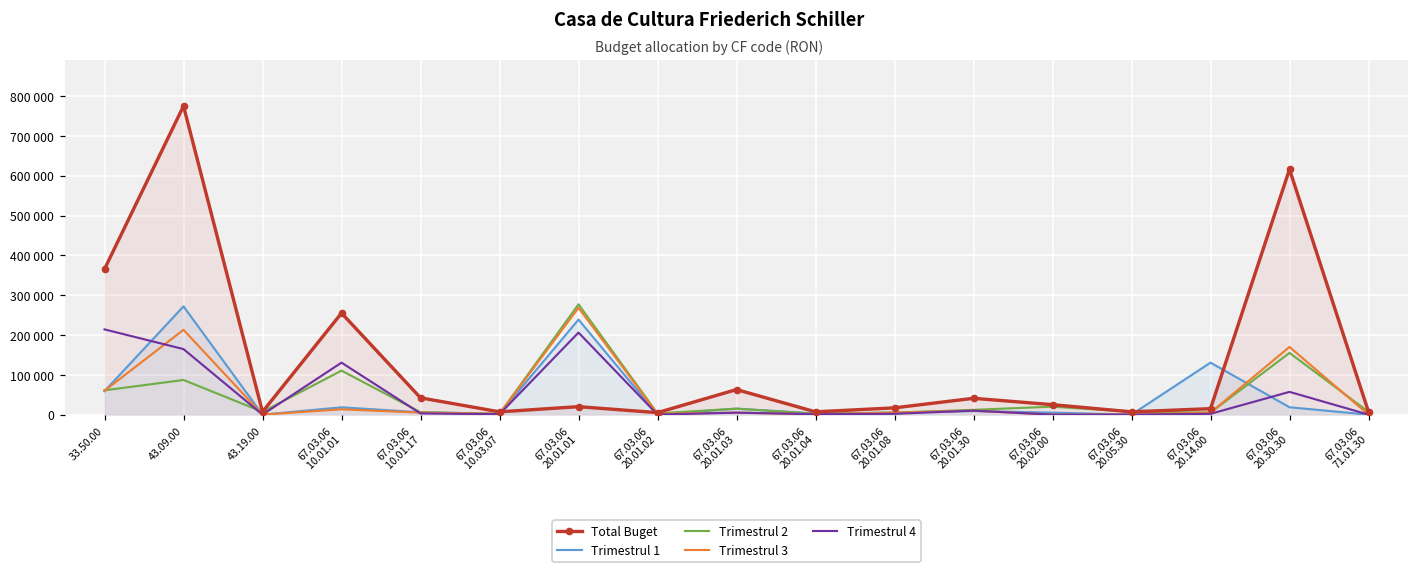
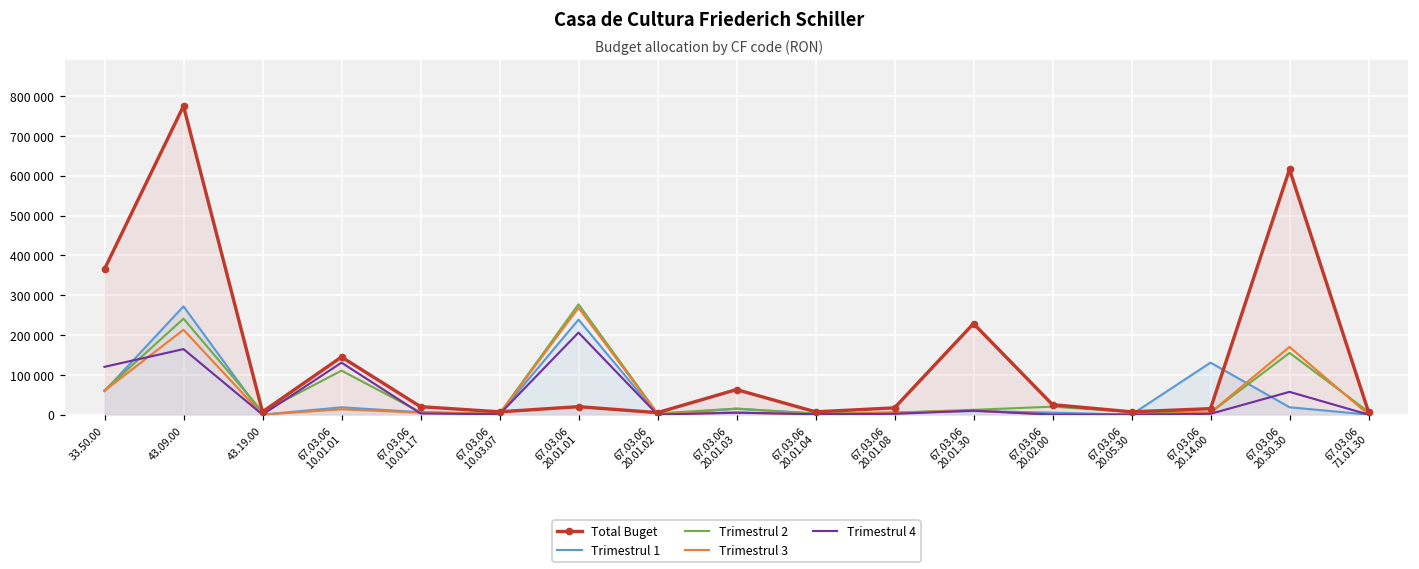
  {
    "Total Buget": {
      "33.50.00": 370000,
      "43.09.00": 780000,
-     "67.03.06 10.01.01": 260000,
-     "67.03.06 10.01.17": 40000,
+     "67.03.06 10.01.01": 140000,
+     "67.03.06 10.01.17": 20000,
      "67.03.06 20.01.01": 20000,
      "67.03.06 20.01.03": 60000,
      "67.03.06 20.01.08": 20000,
-     "67.03.06 20.01.30": 40000,
+     "67.03.06 20.01.30": 230000,
      "67.03.06 20.14.00": 20000,
      "67.03.06 20.30.30": 620000
    },
    "Trimestrul 1": {
      "43.09.00": 270000,
      "67.03.06 20.01.01": 240000,
      "67.03.06 20.14.00": 130000,
      "67.03.06 20.30.30": 20000
    },
    "Trimestrul 2": {
-     "43.09.00": 90000,
+     "43.09.00": 240000,
      "67.03.06 10.01.01": 110000,
      "67.03.06 20.01.01": 280000,
      "67.03.06 20.30.30": 160000
    },
    "Trimestrul 3": {
      "43.09.00": 210000,
      "67.03.06 20.01.01": 270000,
      "67.03.06 20.30.30": 170000
    },
    "Trimestrul 4": {
-     "33.50.00": 210000,
+     "33.50.00": 120000,
      "43.09.00": 160000,
      "67.03.06 10.01.01": 130000,
      "67.03.06 20.01.01": 210000,
      "67.03.06 20.30.30": 60000
    }
  }
